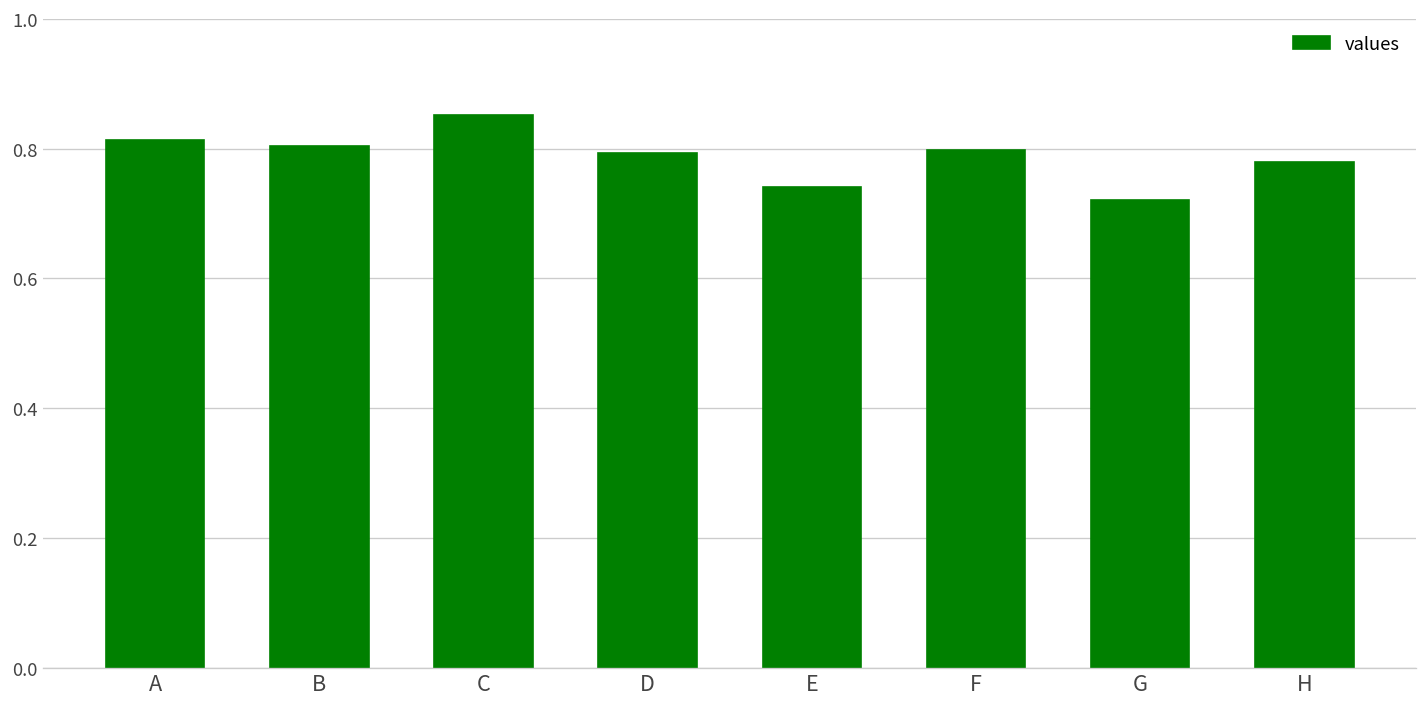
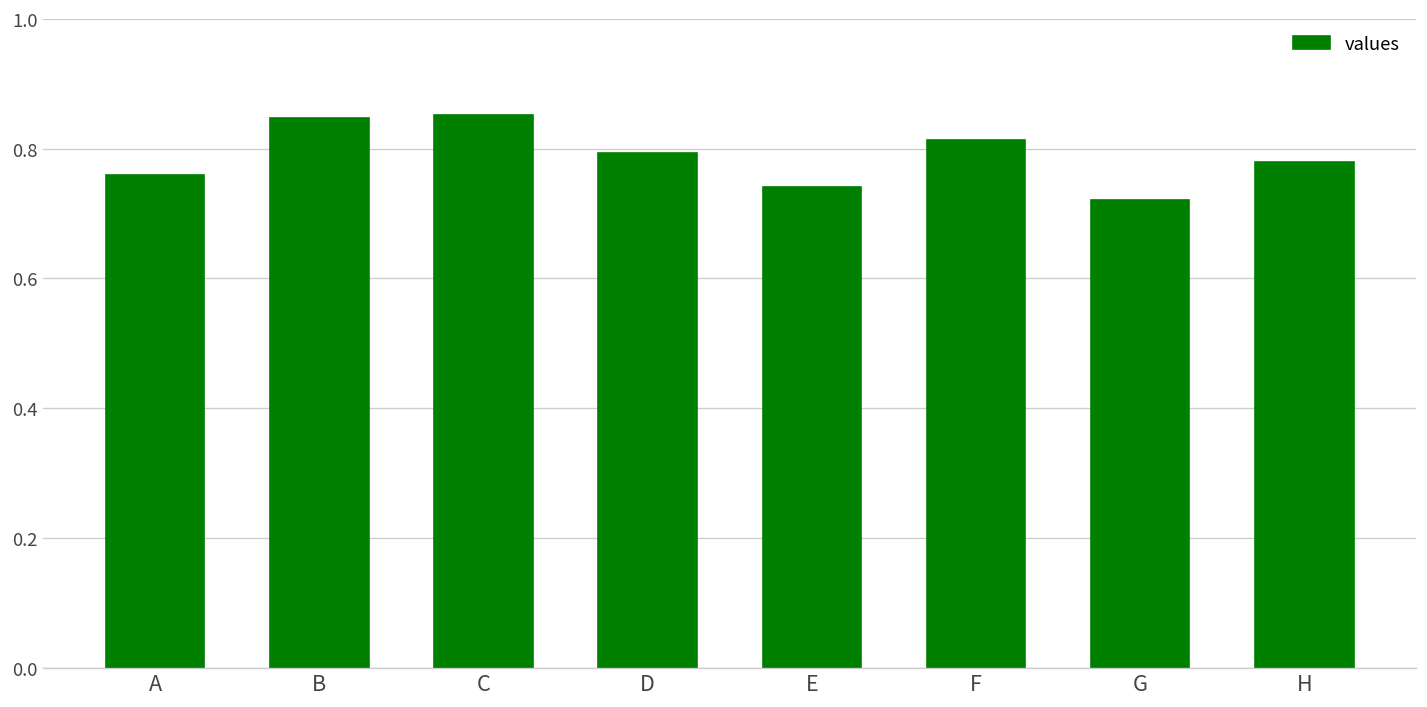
  {
-   "A": 0.81,
-   "B": 0.80,
+   "A": 0.76,
+   "B": 0.85,
    "C": 0.85,
    "D": 0.79,
    "E": 0.74,
-   "F": 0.80,
+   "F": 0.81,
    "G": 0.72,
    "H": 0.78
  }
